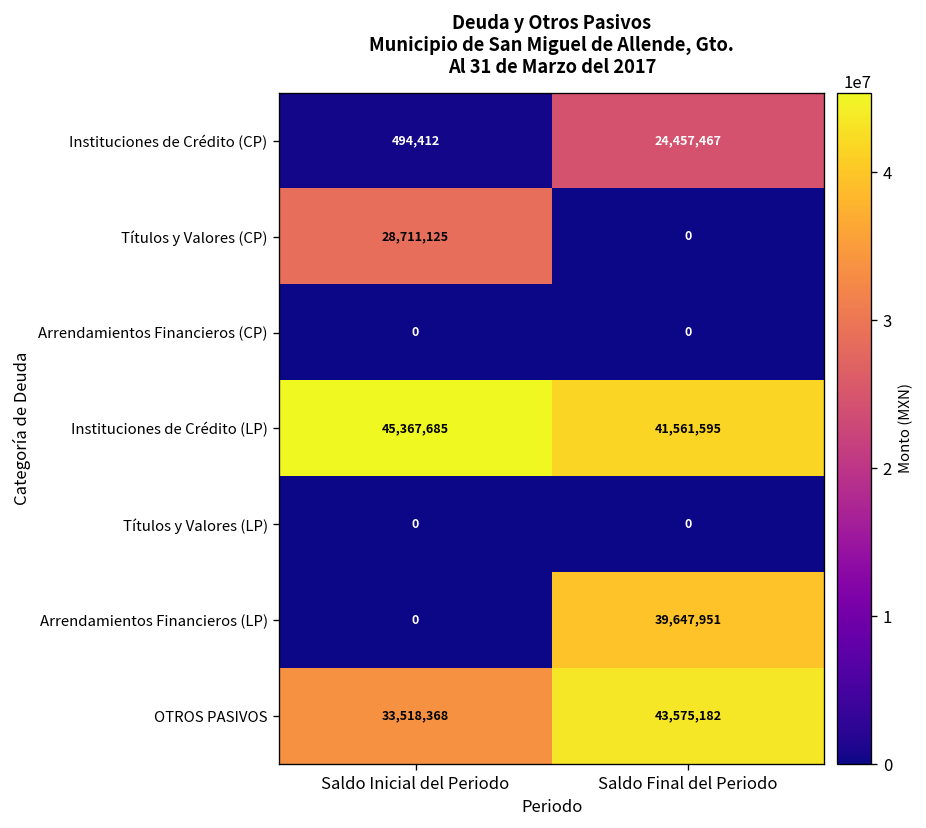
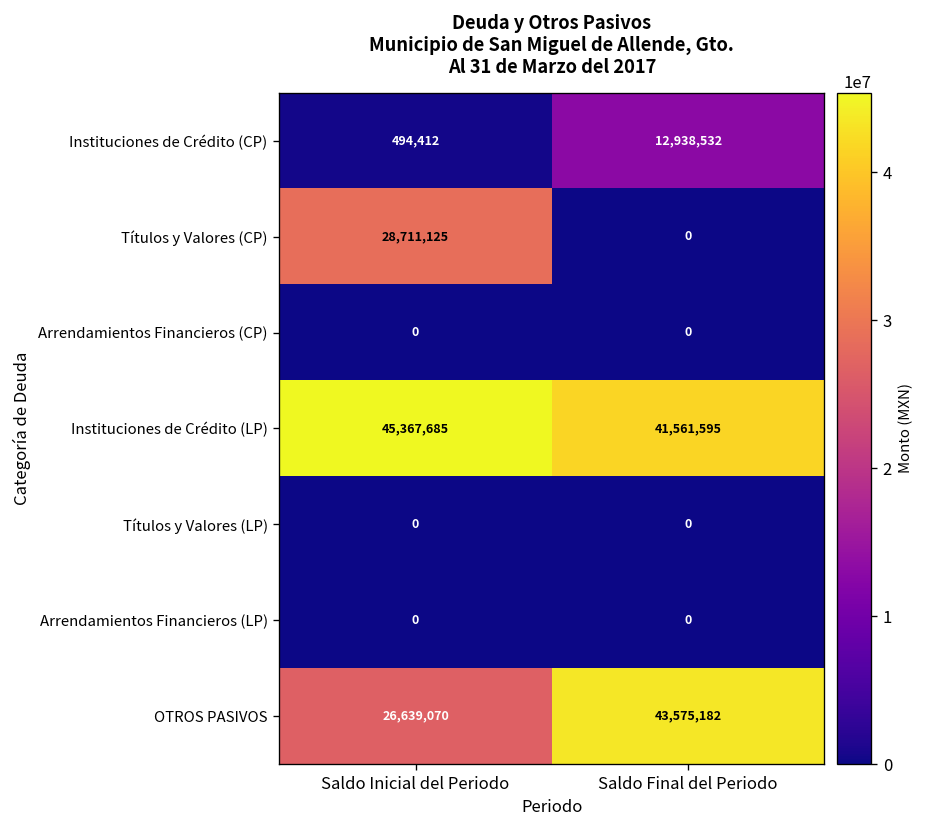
  {
    "Instituciones de Crédito (CP)": {
      "Saldo Inicial del Periodo": "494,412",
-     "Saldo Final del Periodo": "24,457,467"
+     "Saldo Final del Periodo": "12,938,532"
    },
    "Títulos y Valores (CP)": {
      "Saldo Inicial del Periodo": "28,711,125",
      "Saldo Final del Periodo": "0"
    },
    "Arrendamientos Financieros (CP)": {
      "Saldo Inicial del Periodo": "0",
      "Saldo Final del Periodo": "0"
    },
    "Instituciones de Crédito (LP)": {
      "Saldo Inicial del Periodo": "45,367,685",
      "Saldo Final del Periodo": "41,561,595"
    },
    "Títulos y Valores (LP)": {
      "Saldo Inicial del Periodo": "0",
      "Saldo Final del Periodo": "0"
    },
    "Arrendamientos Financieros (LP)": {
      "Saldo Inicial del Periodo": "0",
-     "Saldo Final del Periodo": "39,647,951"
+     "Saldo Final del Periodo": "0"
    },
    "OTROS PASIVOS": {
-     "Saldo Inicial del Periodo": "33,518,368",
+     "Saldo Inicial del Periodo": "26,639,070",
      "Saldo Final del Periodo": "43,575,182"
    }
  }
